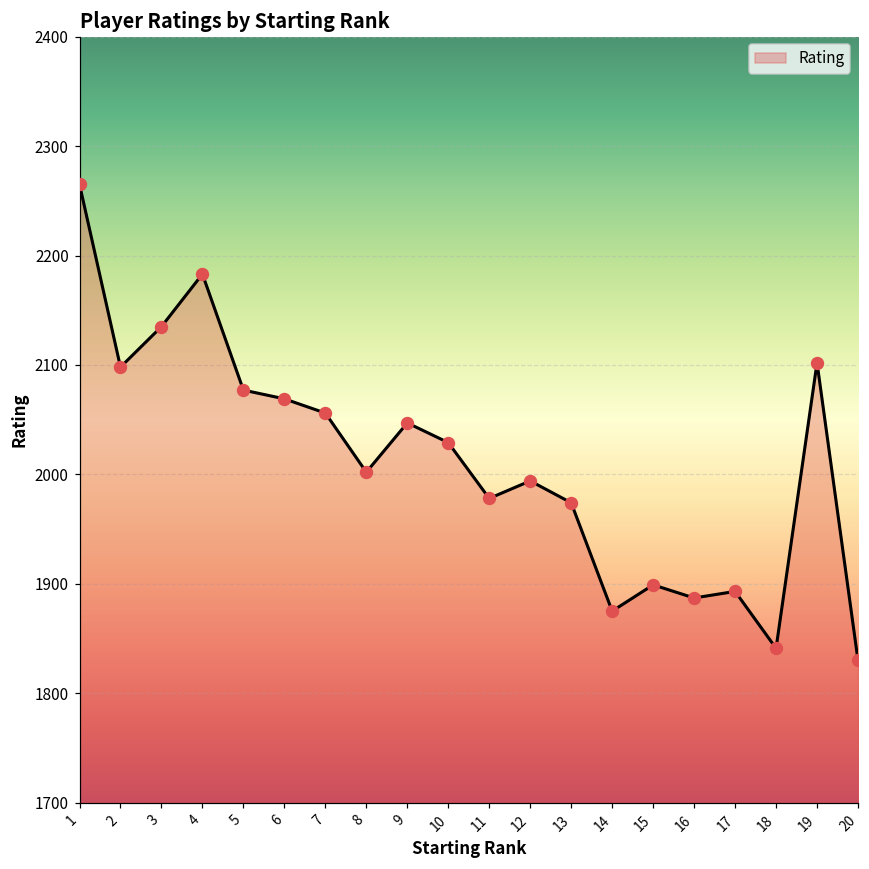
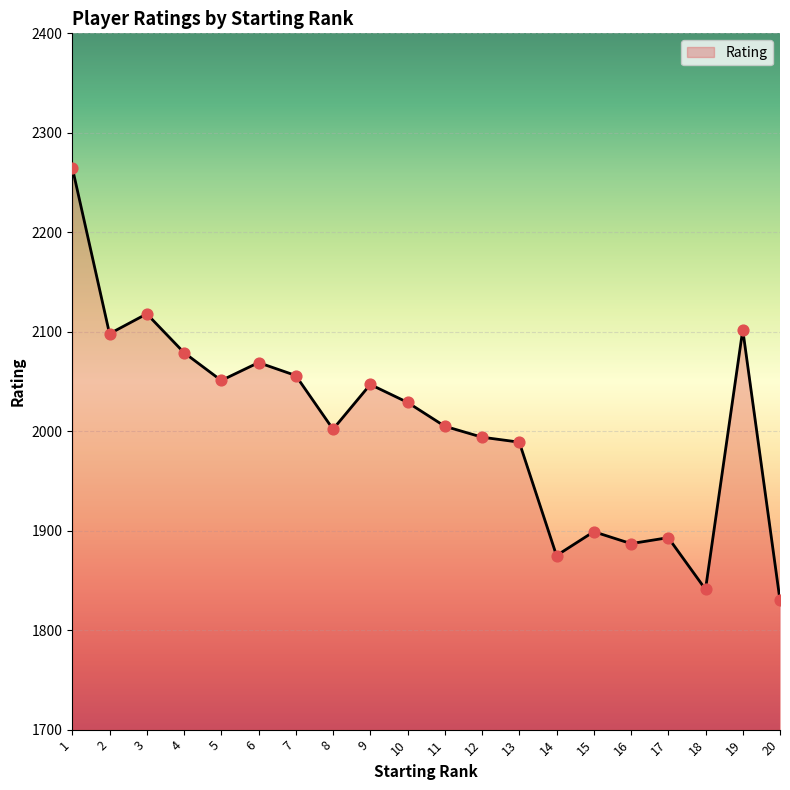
  {
    "1": 2270,
    "2": 2100,
-   "3": 2140,
-   "4": 2180,
-   "5": 2080,
+   "3": 2120,
+   "4": 2080,
+   "5": 2050,
    "6": 2070,
    "7": 2060,
    "8": 2000,
    "9": 2050,
    "10": 2030,
-   "11": 1980,
+   "11": 2010,
    "12": 1990,
-   "13": 1970,
+   "13": 1990,
    "14": 1880,
    "15": 1900,
    "16": 1890,
    "17": 1890,
    "18": 1840,
    "19": 2100,
    "20": 1830
  }
